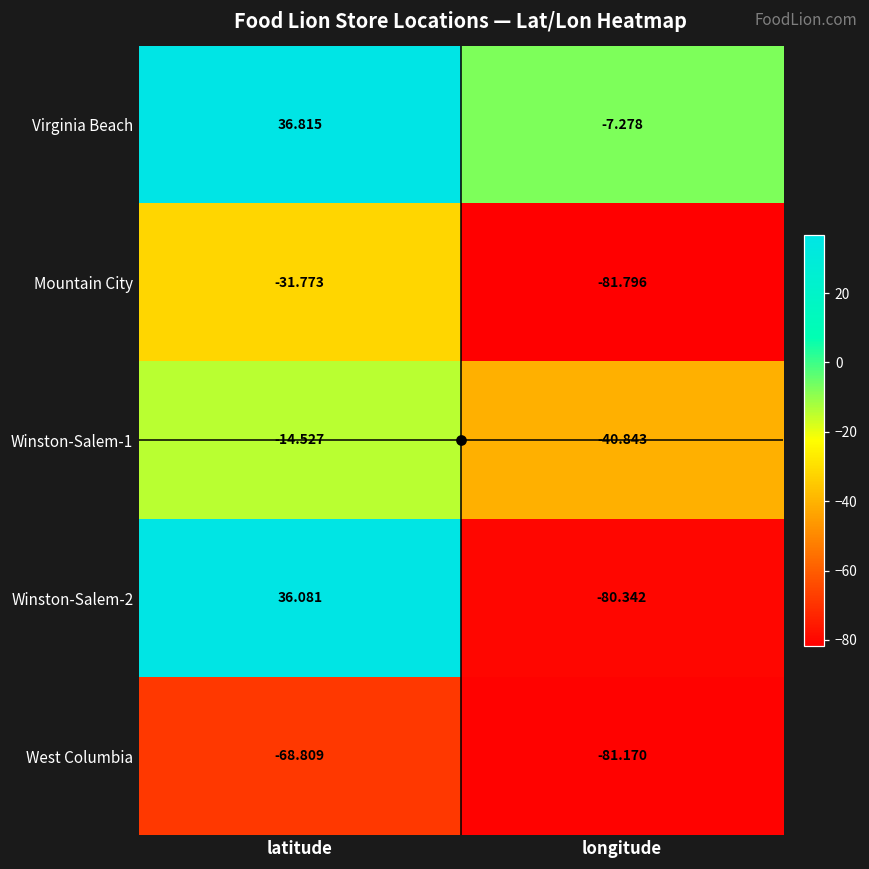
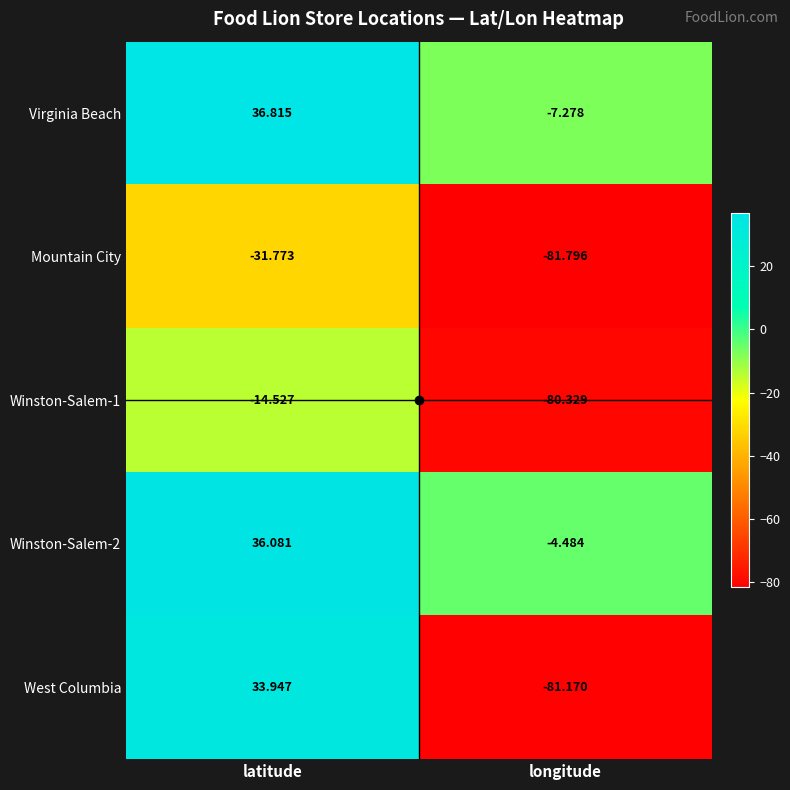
  {
    "Virginia Beach": {
      "latitude": 36.815,
      "longitude": -7.278
    },
    "Mountain City": {
      "latitude": -31.773,
      "longitude": -81.796
    },
    "Winston-Salem-1": {
      "latitude": -14.527,
-     "longitude": -40.843
+     "longitude": -80.329
    },
    "Winston-Salem-2": {
      "latitude": 36.081,
-     "longitude": -80.342
+     "longitude": -4.484
    },
    "West Columbia": {
-     "latitude": -68.809,
+     "latitude": 33.947,
      "longitude": -81.170
    }
  }
